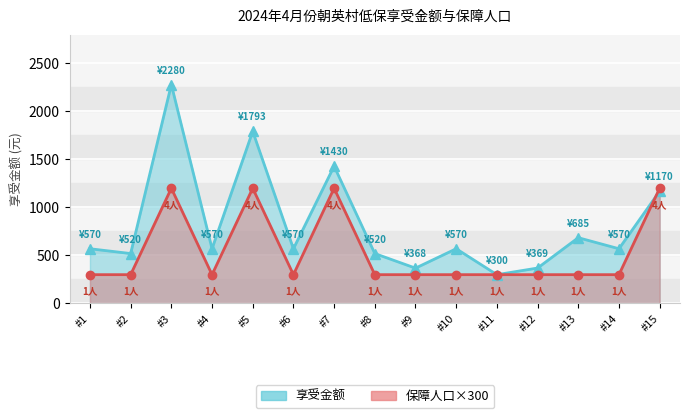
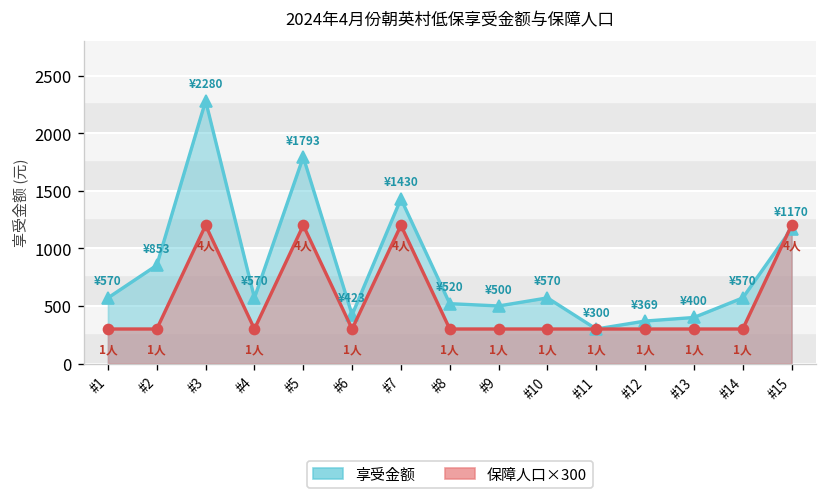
  {
    "享受金额": {
      "#1": "¥570",
-     "#2": "¥520",
+     "#2": "¥853",
      "#3": "¥2280",
      "#4": "¥570",
      "#5": "¥1793",
-     "#6": "¥570",
+     "#6": "¥423",
      "#7": "¥1430",
      "#8": "¥520",
-     "#9": "¥368",
+     "#9": "¥500",
      "#10": "¥570",
      "#12": "¥369",
-     "#13": "¥685",
+     "#13": "¥400",
      "#14": "¥570",
      "#15": "¥1170"
    }
  }
